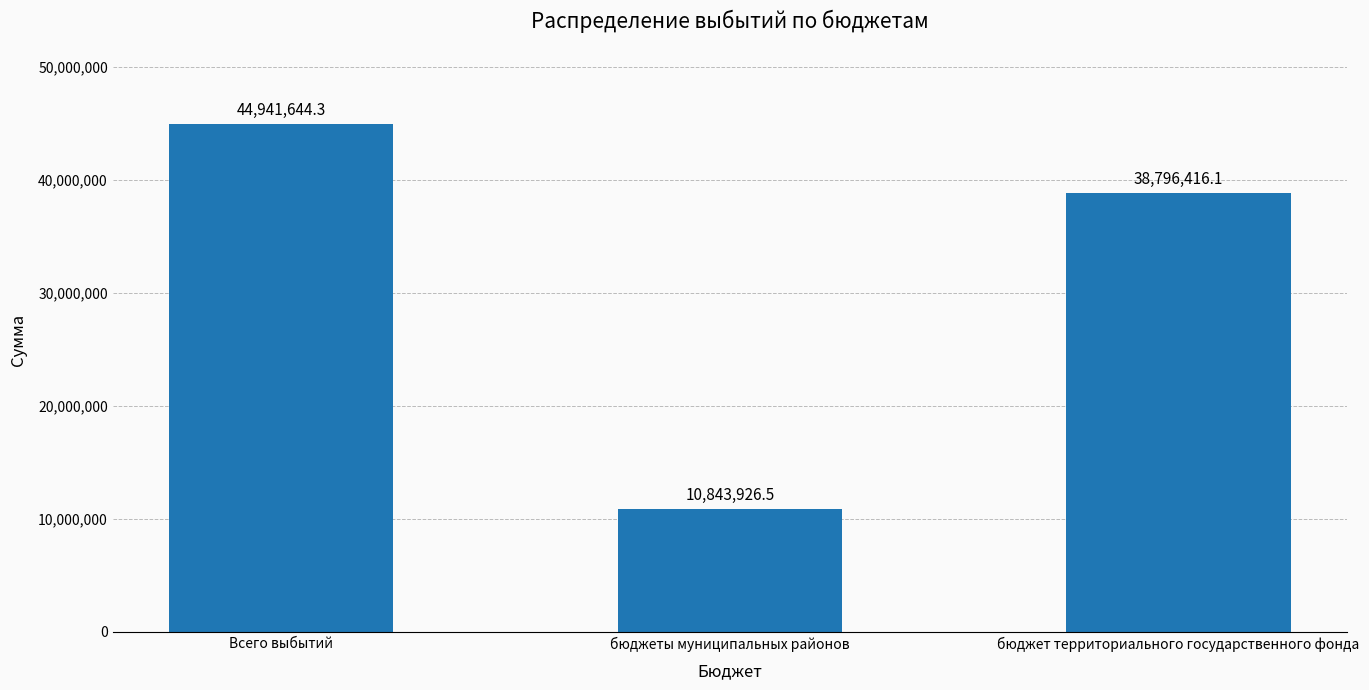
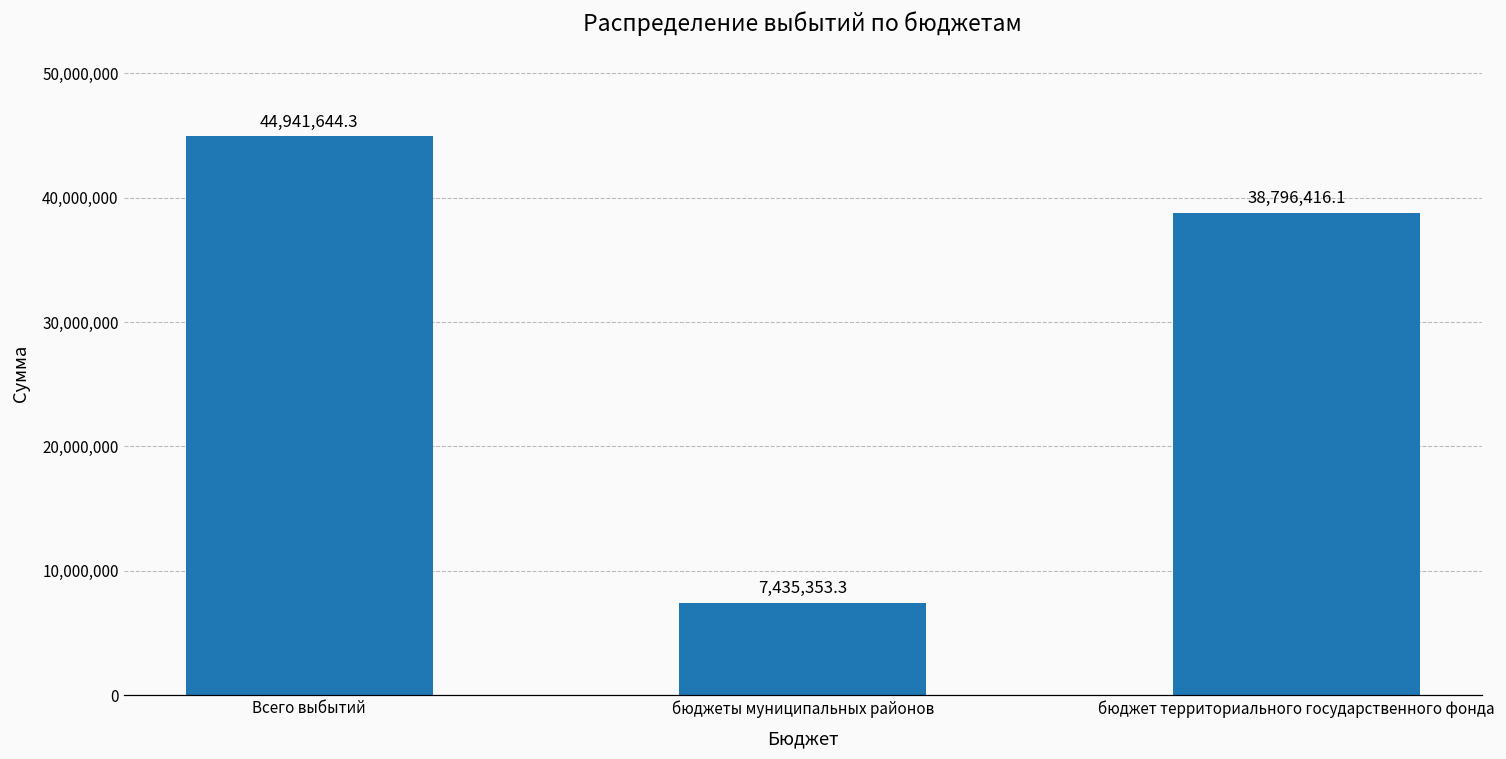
  {
    "Всего выбытий": "44,941,644.3",
-   "бюджеты муниципальных районов": "10,843,926.5",
+   "бюджеты муниципальных районов": "7,435,353.3",
    "бюджет территориального государственного фонда": "38,796,416.1"
  }
